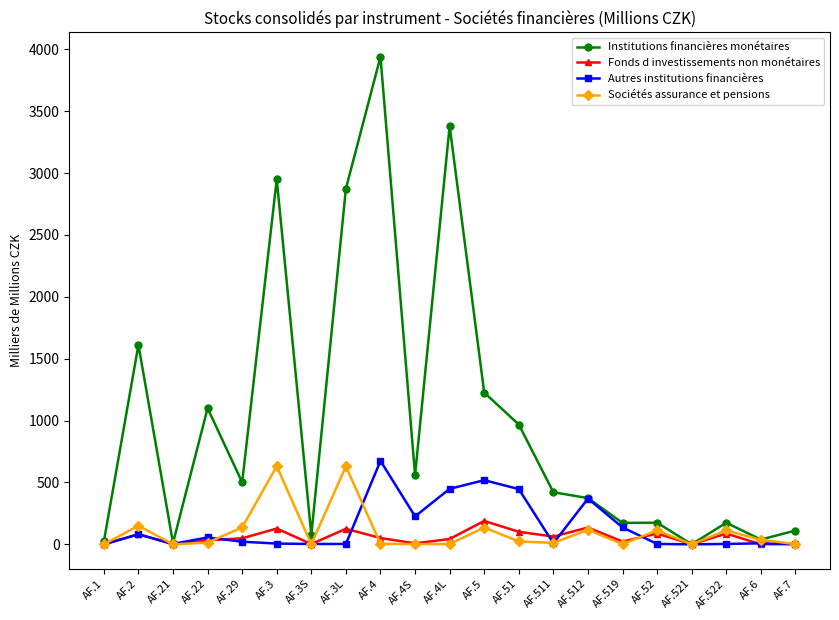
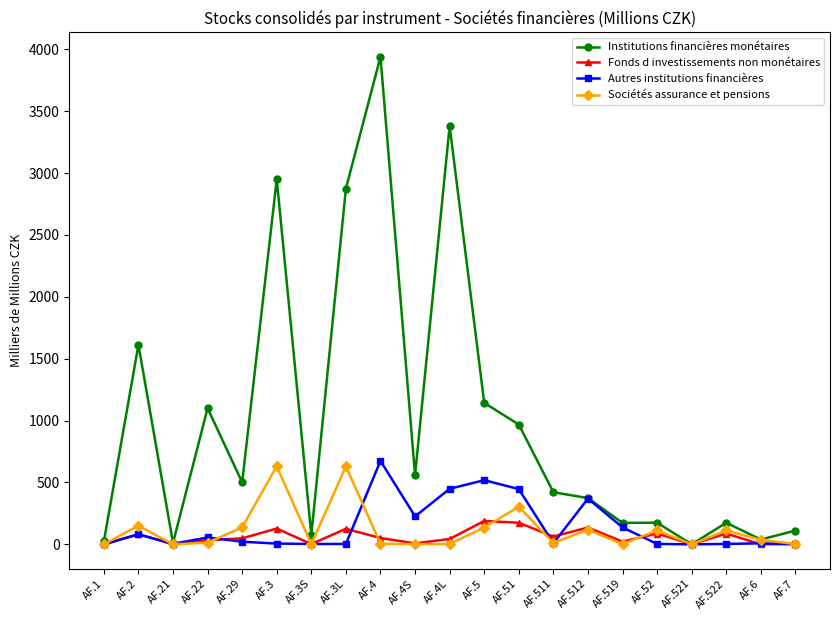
  {
    "Institutions financières monétaires": {
      "AF.1": 20,
      "AF.2": 1610,
      "AF.22": 1100,
      "AF.29": 500,
      "AF.3": 2950,
      "AF.3S": 80,
      "AF.3L": 2870,
      "AF.4": 3940,
      "AF.4S": 560,
      "AF.4L": 3380,
-     "AF.5": 1230,
+     "AF.5": 1140,
      "AF.51": 970,
      "AF.511": 420,
      "AF.519": 170,
      "AF.52": 170,
      "AF.522": 170,
      "AF.7": 110
    },
    "Fonds d investissements non monétaires": {
      "AF.29": 50,
      "AF.3": 130,
      "AF.3L": 130,
      "AF.4": 50,
      "AF.4L": 40,
      "AF.5": 190,
-     "AF.51": 100,
+     "AF.51": 170,
      "AF.511": 60,
      "AF.52": 90,
      "AF.522": 90
    },
    "Autres institutions financières": {
      "AF.22": 60,
      "AF.29": 20,
      "AF.3": 10,
      "AF.3L": 0,
      "AF.4": 670,
      "AF.4S": 230,
      "AF.4L": 450,
      "AF.5": 520,
      "AF.51": 450,
      "AF.519": 140,
      "AF.52": 0,
      "AF.522": 0
    },
    "Sociétés assurance et pensions": {
      "AF.2": 150,
      "AF.29": 140,
      "AF.3": 630,
      "AF.3L": 630,
      "AF.4": 0,
      "AF.4L": 0,
      "AF.5": 140,
-     "AF.51": 20,
+     "AF.51": 300,
      "AF.52": 110,
      "AF.522": 110
    }
  }
